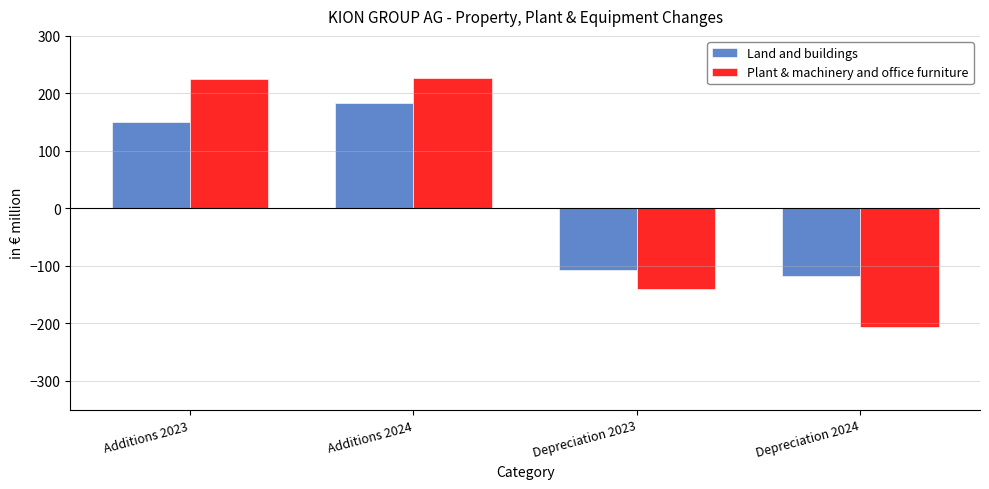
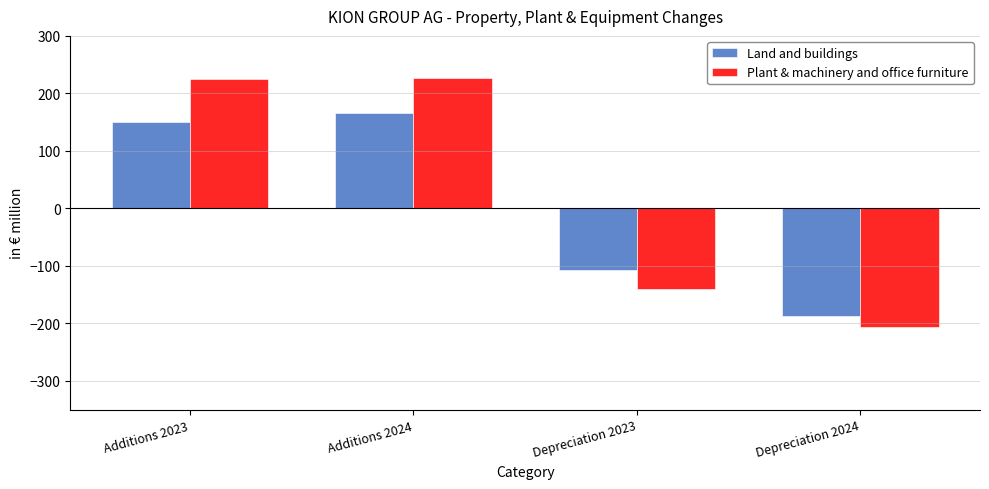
  {
    "Land and buildings": {
      "Additions 2023": 150,
-     "Additions 2024": 180,
+     "Additions 2024": 170,
      "Depreciation 2023": -110,
-     "Depreciation 2024": -120
+     "Depreciation 2024": -190
    },
    "Plant & machinery and office furniture": {
      "Additions 2023": 230,
      "Additions 2024": 230,
      "Depreciation 2023": -140,
      "Depreciation 2024": -210
    }
  }
